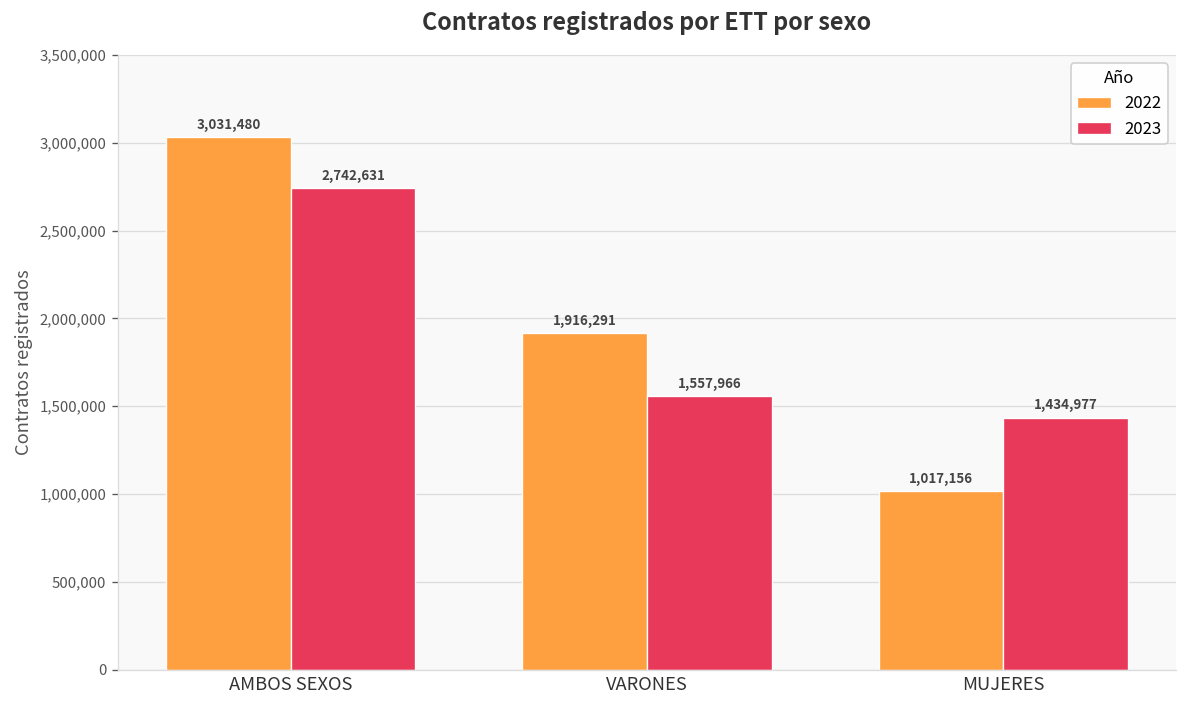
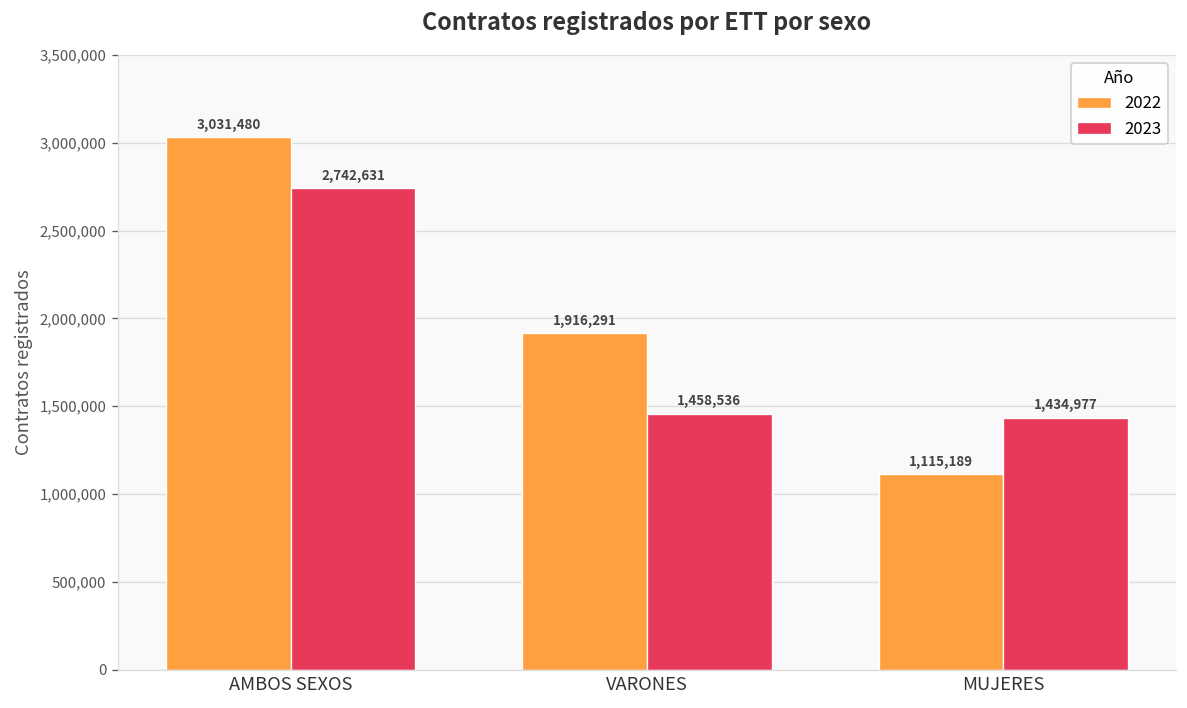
  {
    "2022": {
      "AMBOS SEXOS": "3,031,480",
      "VARONES": "1,916,291",
-     "MUJERES": "1,017,156"
+     "MUJERES": "1,115,189"
    },
    "2023": {
      "AMBOS SEXOS": "2,742,631",
-     "VARONES": "1,557,966",
+     "VARONES": "1,458,536",
      "MUJERES": "1,434,977"
    }
  }
